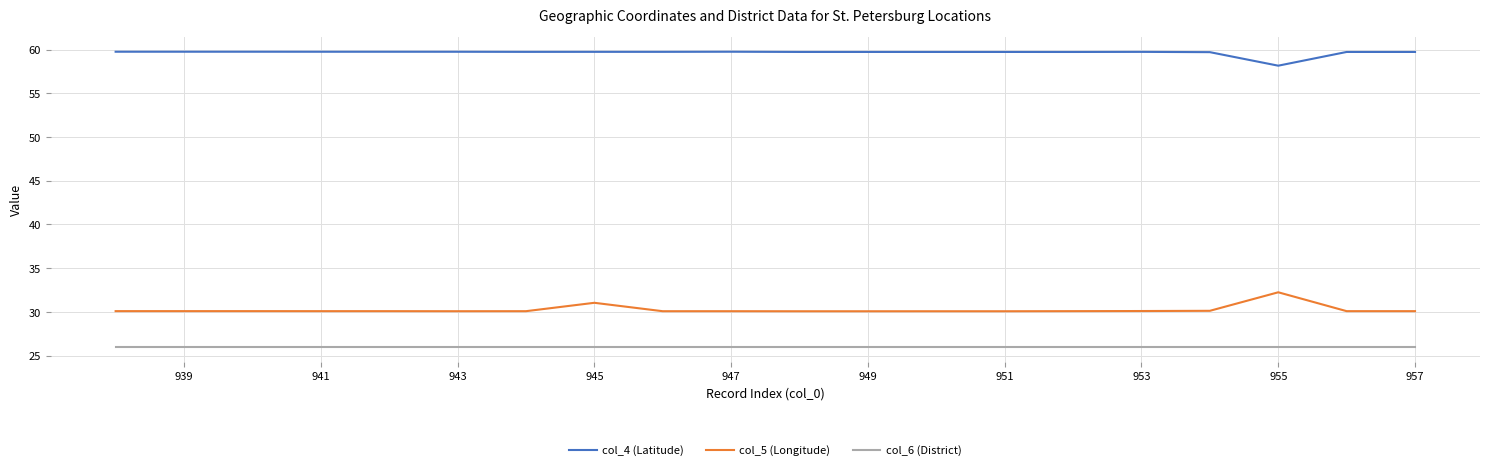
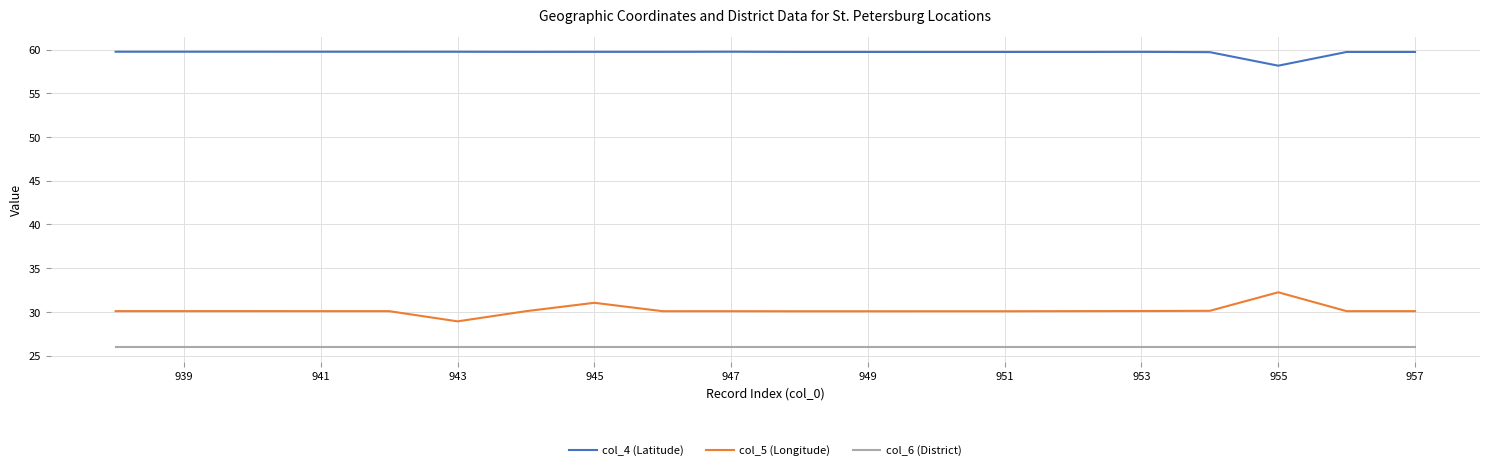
  {
    "col_4 (Latitude)": {
      "939": 60,
      "941": 60,
      "943": 60,
      "945": 60,
      "947": 60,
      "949": 60,
      "951": 60,
      "953": 60,
      "955": 58,
      "957": 60
    },
    "col_5 (Longitude)": {
      "939": 30,
      "941": 30,
-     "943": 30,
+     "943": 29,
      "945": 31,
      "947": 30,
      "949": 30,
      "951": 30,
      "953": 30,
      "955": 32,
      "957": 30
    },
    "col_6 (District)": {
      "939": 26,
      "941": 26,
      "943": 26,
      "945": 26,
      "947": 26,
      "949": 26,
      "951": 26,
      "953": 26,
      "955": 26,
      "957": 26
    }
  }
